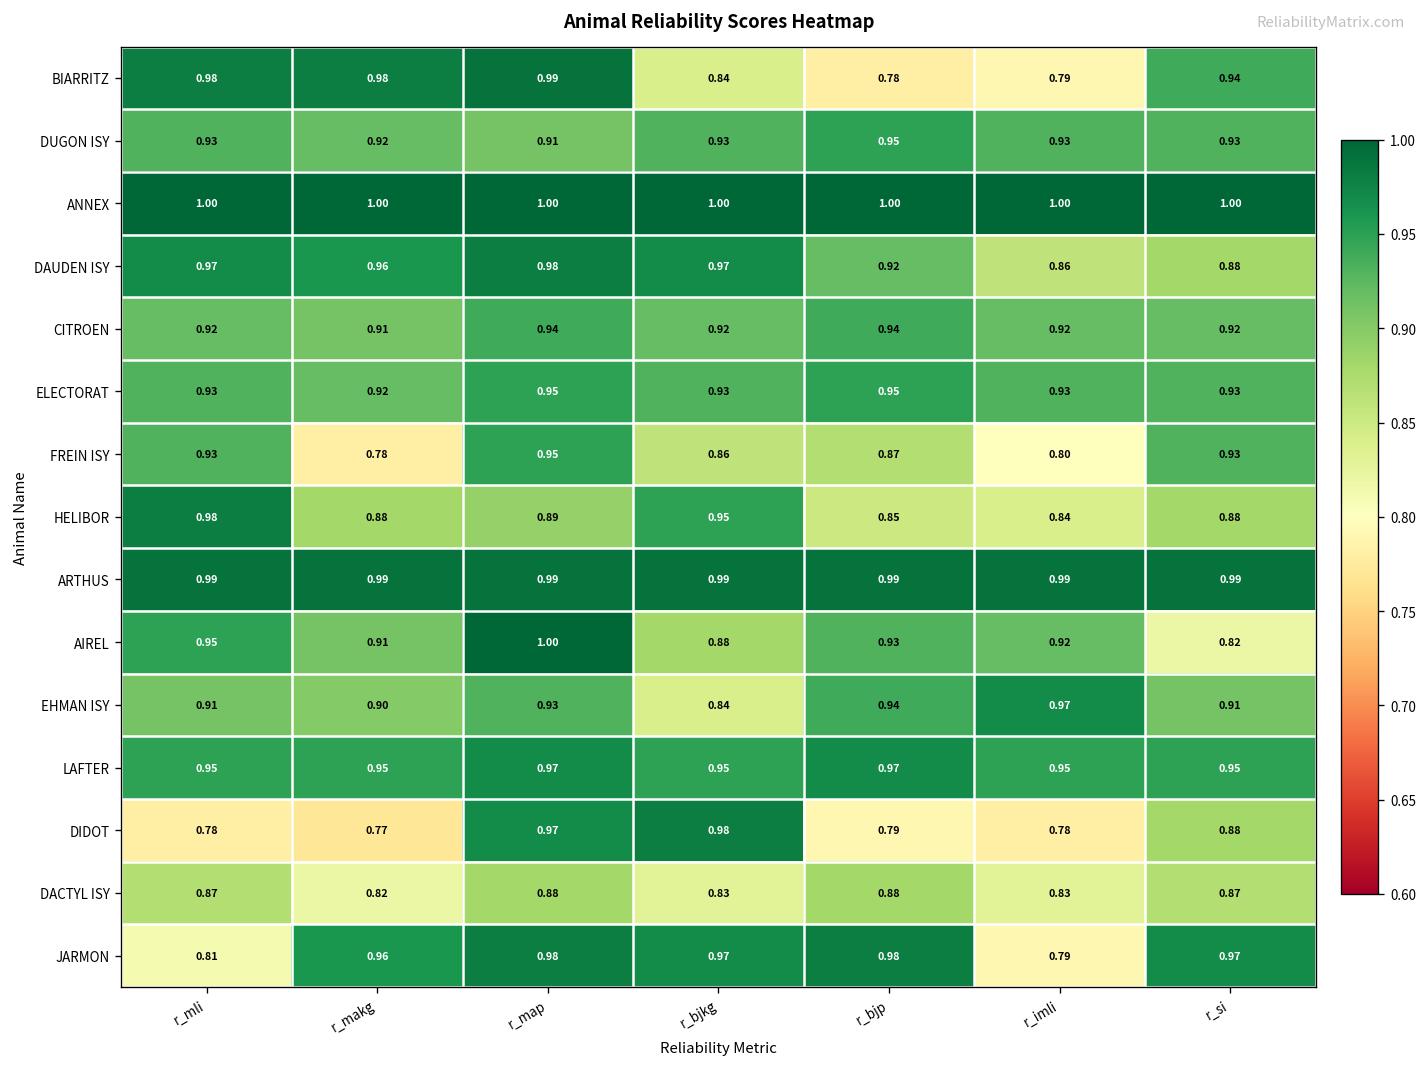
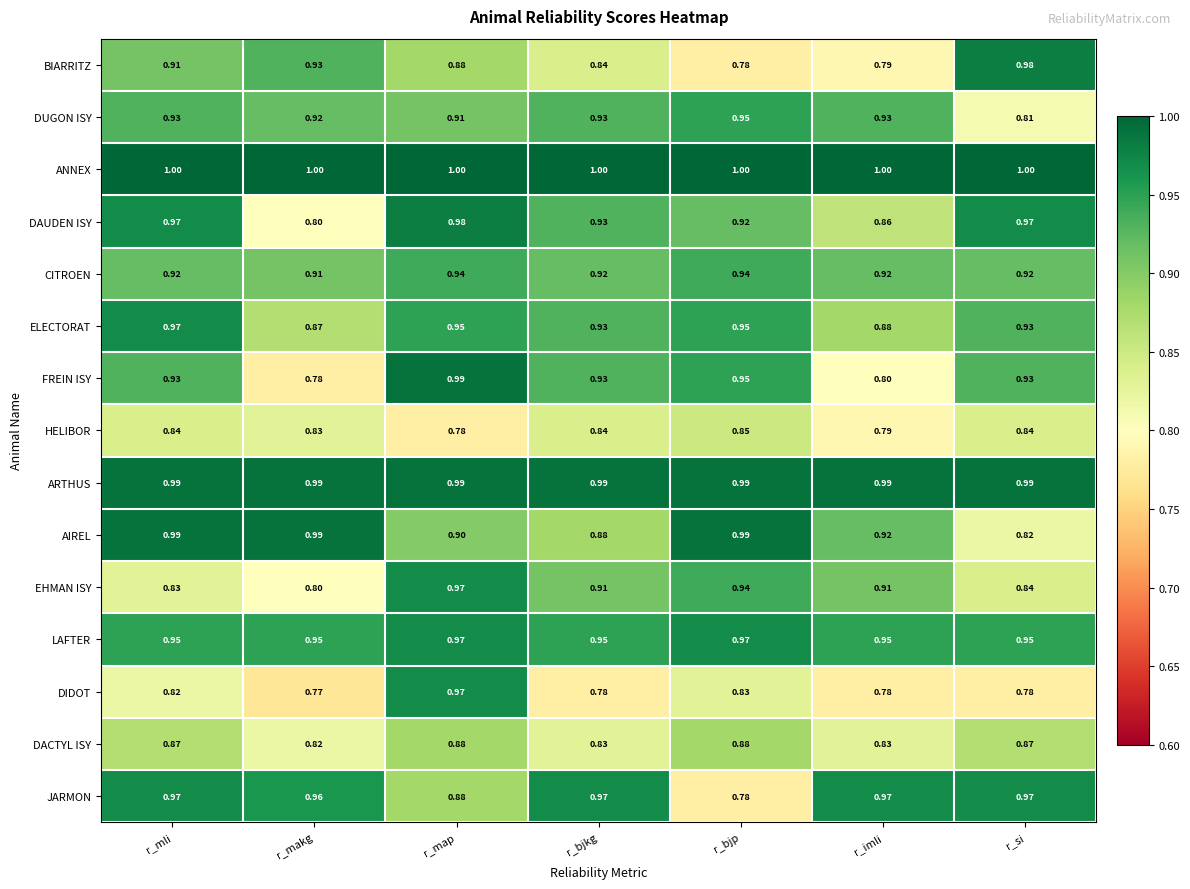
  {
    "BIARRITZ": {
-     "r_mli": 0.98,
-     "r_makg": 0.98,
-     "r_map": 0.99,
+     "r_mli": 0.91,
+     "r_makg": 0.93,
+     "r_map": 0.88,
      "r_bjkg": 0.84,
      "r_bjp": 0.78,
      "r_imli": 0.79,
-     "r_si": 0.94
+     "r_si": 0.98
    },
    "DUGON ISY": {
      "r_mli": 0.93,
      "r_makg": 0.92,
      "r_map": 0.91,
      "r_bjkg": 0.93,
      "r_bjp": 0.95,
      "r_imli": 0.93,
-     "r_si": 0.93
+     "r_si": 0.81
    },
    "ANNEX": {
      "r_mli": 1.00,
      "r_makg": 1.00,
      "r_map": 1.00,
      "r_bjkg": 1.00,
      "r_bjp": 1.00,
      "r_imli": 1.00,
      "r_si": 1.00
    },
    "DAUDEN ISY": {
      "r_mli": 0.97,
-     "r_makg": 0.96,
+     "r_makg": 0.80,
      "r_map": 0.98,
-     "r_bjkg": 0.97,
+     "r_bjkg": 0.93,
      "r_bjp": 0.92,
      "r_imli": 0.86,
-     "r_si": 0.88
+     "r_si": 0.97
    },
    "CITROEN": {
      "r_mli": 0.92,
      "r_makg": 0.91,
      "r_map": 0.94,
      "r_bjkg": 0.92,
      "r_bjp": 0.94,
      "r_imli": 0.92,
      "r_si": 0.92
    },
    "ELECTORAT": {
-     "r_mli": 0.93,
-     "r_makg": 0.92,
+     "r_mli": 0.97,
+     "r_makg": 0.87,
      "r_map": 0.95,
      "r_bjkg": 0.93,
      "r_bjp": 0.95,
-     "r_imli": 0.93,
+     "r_imli": 0.88,
      "r_si": 0.93
    },
    "FREIN ISY": {
      "r_mli": 0.93,
      "r_makg": 0.78,
-     "r_map": 0.95,
-     "r_bjkg": 0.86,
-     "r_bjp": 0.87,
+     "r_map": 0.99,
+     "r_bjkg": 0.93,
+     "r_bjp": 0.95,
      "r_imli": 0.80,
      "r_si": 0.93
    },
    "HELIBOR": {
-     "r_mli": 0.98,
-     "r_makg": 0.88,
-     "r_map": 0.89,
-     "r_bjkg": 0.95,
+     "r_mli": 0.84,
+     "r_makg": 0.83,
+     "r_map": 0.78,
+     "r_bjkg": 0.84,
      "r_bjp": 0.85,
-     "r_imli": 0.84,
-     "r_si": 0.88
+     "r_imli": 0.79,
+     "r_si": 0.84
    },
    "ARTHUS": {
      "r_mli": 0.99,
      "r_makg": 0.99,
      "r_map": 0.99,
      "r_bjkg": 0.99,
      "r_bjp": 0.99,
      "r_imli": 0.99,
      "r_si": 0.99
    },
    "AIREL": {
-     "r_mli": 0.95,
-     "r_makg": 0.91,
-     "r_map": 1.00,
+     "r_mli": 0.99,
+     "r_makg": 0.99,
+     "r_map": 0.90,
      "r_bjkg": 0.88,
-     "r_bjp": 0.93,
+     "r_bjp": 0.99,
      "r_imli": 0.92,
      "r_si": 0.82
    },
    "EHMAN ISY": {
-     "r_mli": 0.91,
-     "r_makg": 0.90,
-     "r_map": 0.93,
-     "r_bjkg": 0.84,
+     "r_mli": 0.83,
+     "r_makg": 0.80,
+     "r_map": 0.97,
+     "r_bjkg": 0.91,
      "r_bjp": 0.94,
-     "r_imli": 0.97,
-     "r_si": 0.91
+     "r_imli": 0.91,
+     "r_si": 0.84
    },
    "LAFTER": {
      "r_mli": 0.95,
      "r_makg": 0.95,
      "r_map": 0.97,
      "r_bjkg": 0.95,
      "r_bjp": 0.97,
      "r_imli": 0.95,
      "r_si": 0.95
    },
    "DIDOT": {
-     "r_mli": 0.78,
+     "r_mli": 0.82,
      "r_makg": 0.77,
      "r_map": 0.97,
-     "r_bjkg": 0.98,
-     "r_bjp": 0.79,
+     "r_bjkg": 0.78,
+     "r_bjp": 0.83,
      "r_imli": 0.78,
-     "r_si": 0.88
+     "r_si": 0.78
    },
    "DACTYL ISY": {
      "r_mli": 0.87,
      "r_makg": 0.82,
      "r_map": 0.88,
      "r_bjkg": 0.83,
      "r_bjp": 0.88,
      "r_imli": 0.83,
      "r_si": 0.87
    },
    "JARMON": {
-     "r_mli": 0.81,
+     "r_mli": 0.97,
      "r_makg": 0.96,
-     "r_map": 0.98,
+     "r_map": 0.88,
      "r_bjkg": 0.97,
-     "r_bjp": 0.98,
-     "r_imli": 0.79,
+     "r_bjp": 0.78,
+     "r_imli": 0.97,
      "r_si": 0.97
    }
  }
